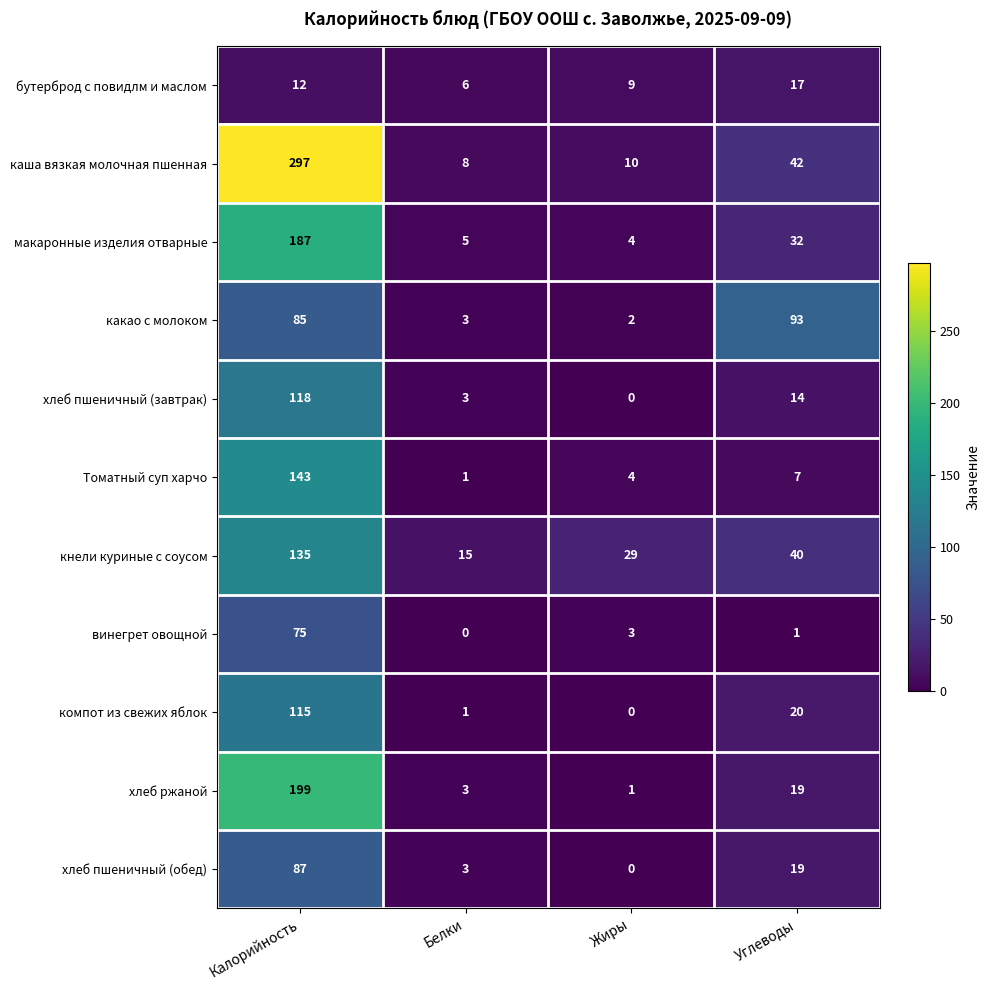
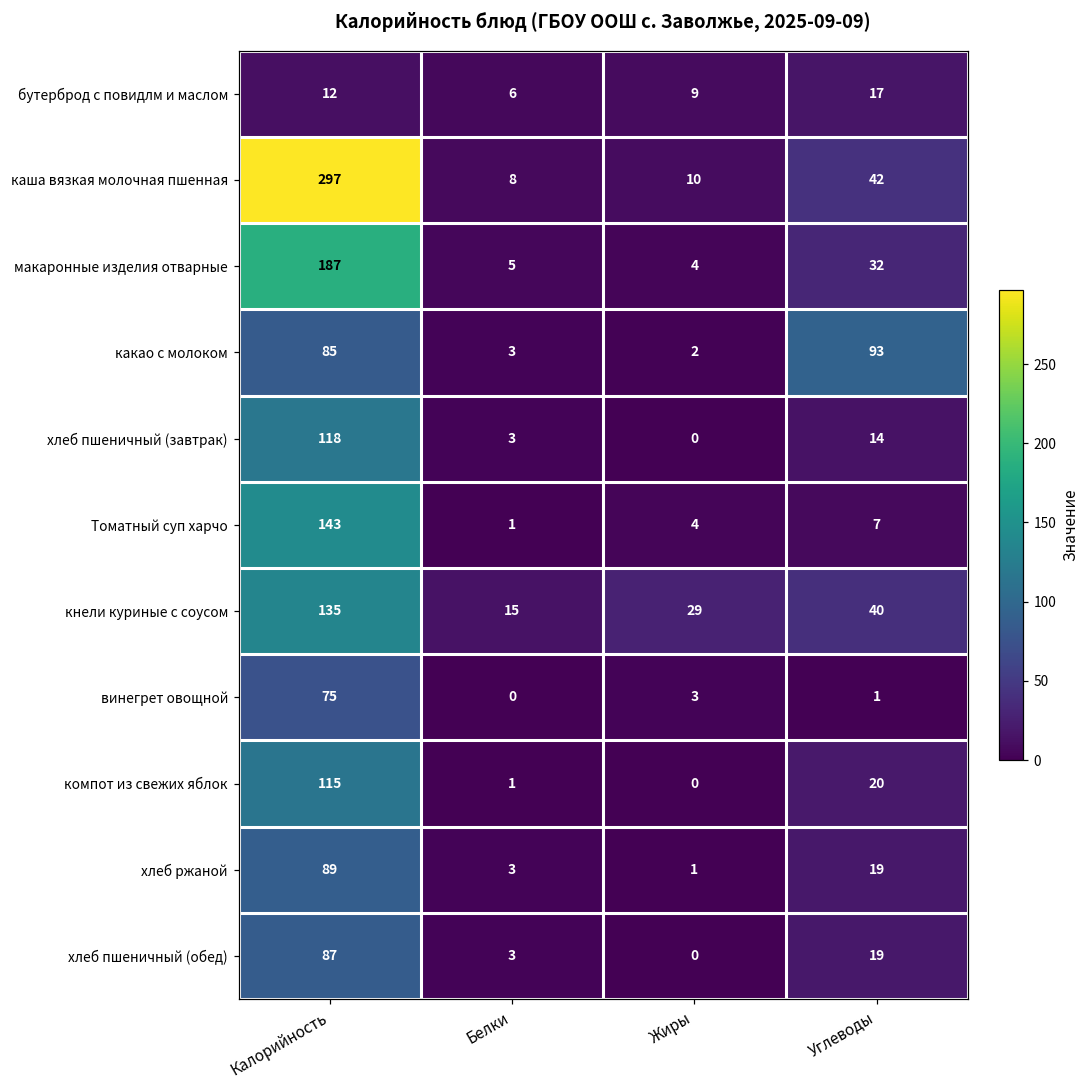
  {
    "бутерброд с повидлм и маслом": {
      "Калорийность": 12,
      "Белки": 6,
      "Жиры": 9,
      "Углеводы": 17
    },
    "каша вязкая молочная пшенная": {
      "Калорийность": 297,
      "Белки": 8,
      "Жиры": 10,
      "Углеводы": 42
    },
    "макаронные изделия отварные": {
      "Калорийность": 187,
      "Белки": 5,
      "Жиры": 4,
      "Углеводы": 32
    },
    "какао с молоком": {
      "Калорийность": 85,
      "Белки": 3,
      "Жиры": 2,
      "Углеводы": 93
    },
    "хлеб пшеничный (завтрак)": {
      "Калорийность": 118,
      "Белки": 3,
      "Жиры": 0,
      "Углеводы": 14
    },
    "Томатный суп харчо": {
      "Калорийность": 143,
      "Белки": 1,
      "Жиры": 4,
      "Углеводы": 7
    },
    "кнели куриные с соусом": {
      "Калорийность": 135,
      "Белки": 15,
      "Жиры": 29,
      "Углеводы": 40
    },
    "винегрет овощной": {
      "Калорийность": 75,
      "Белки": 0,
      "Жиры": 3,
      "Углеводы": 1
    },
    "компот из свежих яблок": {
      "Калорийность": 115,
      "Белки": 1,
      "Жиры": 0,
      "Углеводы": 20
    },
    "хлеб ржаной": {
-     "Калорийность": 199,
+     "Калорийность": 89,
      "Белки": 3,
      "Жиры": 1,
      "Углеводы": 19
    },
    "хлеб пшеничный (обед)": {
      "Калорийность": 87,
      "Белки": 3,
      "Жиры": 0,
      "Углеводы": 19
    }
  }
